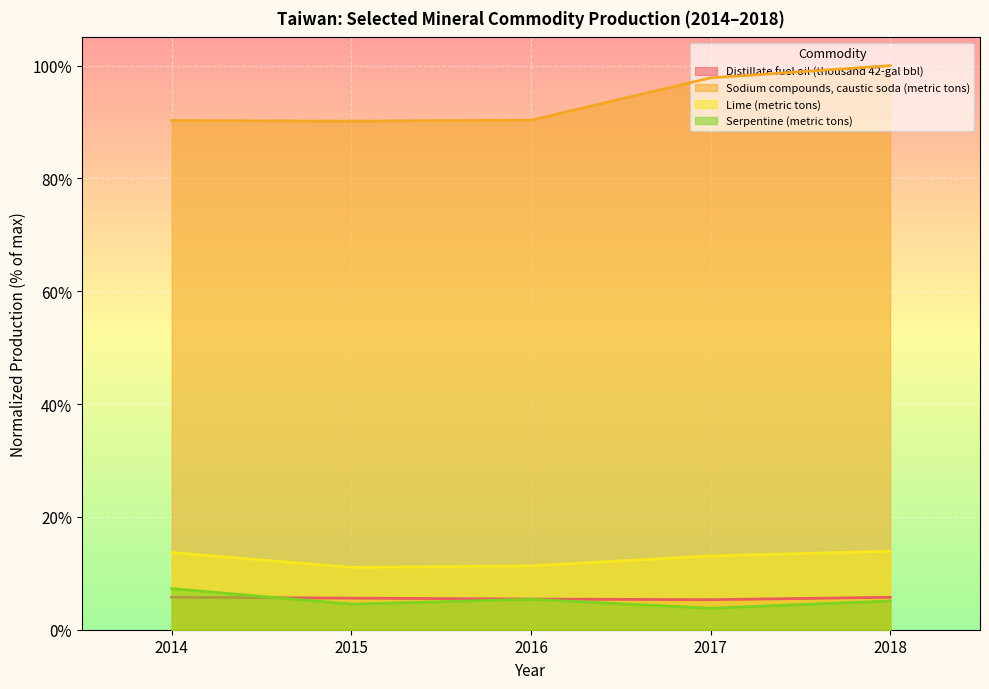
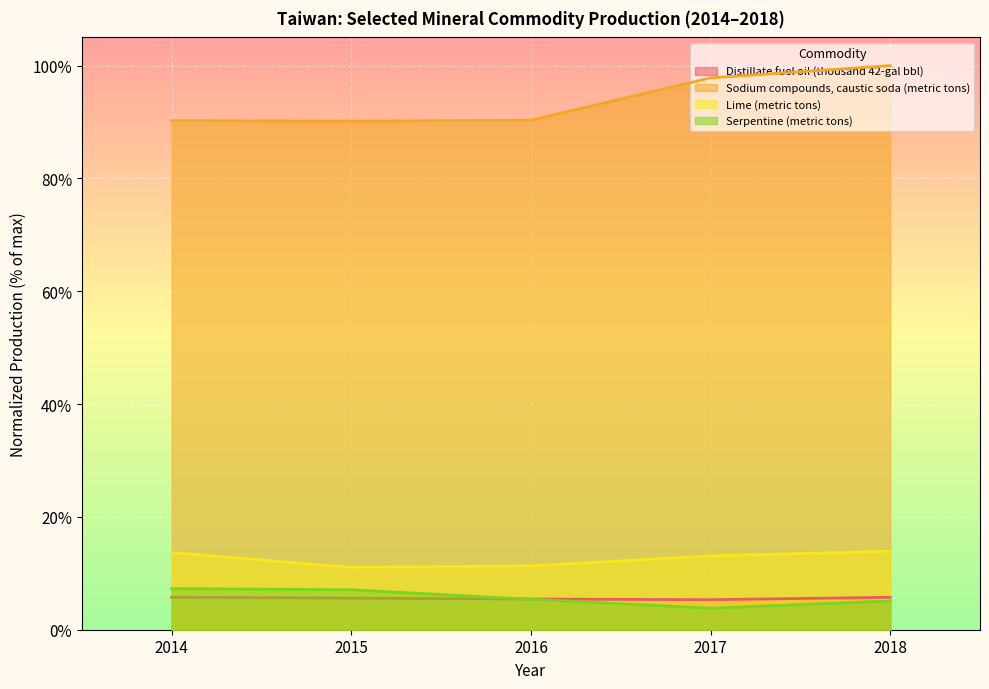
  {
    "Distillate fuel oil (thousand 42-gal bbl)": {
      "2014": "6%",
      "2015": "6%",
      "2017": "5%",
      "2018": "6%"
    },
    "Serpentine (metric tons)": {
      "2014": "7%",
-     "2015": "5%",
+     "2015": "7%",
      "2017": "4%",
      "2018": "5%"
    }
  }
